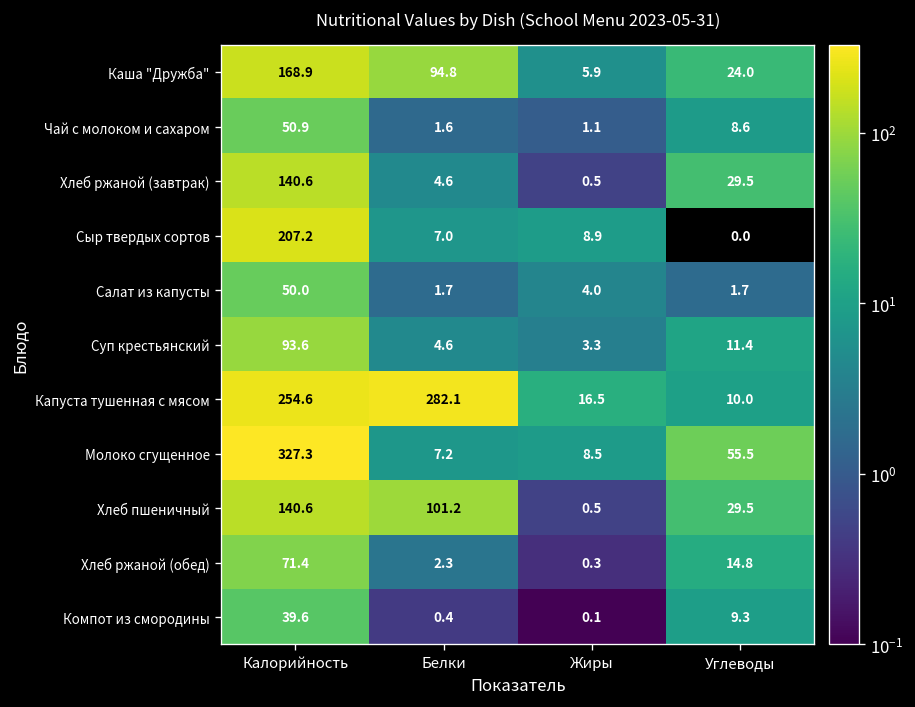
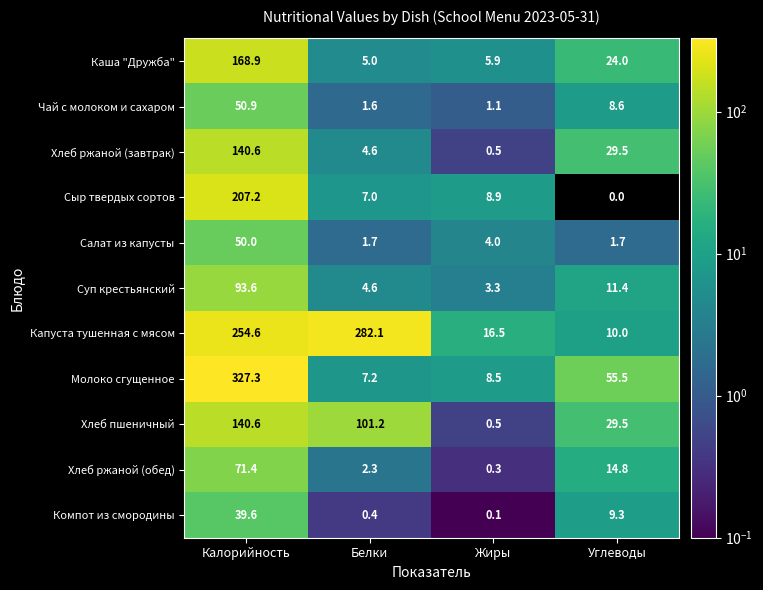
  {
    "Каша \"Дружба\"": {
      "Калорийность": 168.9,
-     "Белки": 94.8,
+     "Белки": 5.0,
      "Жиры": 5.9,
      "Углеводы": 24.0
    },
    "Чай с молоком и сахаром": {
      "Калорийность": 50.9,
      "Белки": 1.6,
      "Жиры": 1.1,
      "Углеводы": 8.6
    },
    "Хлеб ржаной (завтрак)": {
      "Калорийность": 140.6,
      "Белки": 4.6,
      "Жиры": 0.5,
      "Углеводы": 29.5
    },
    "Сыр твердых сортов": {
      "Калорийность": 207.2,
      "Белки": 7.0,
      "Жиры": 8.9,
      "Углеводы": 0.0
    },
    "Салат из капусты": {
      "Калорийность": 50.0,
      "Белки": 1.7,
      "Жиры": 4.0,
      "Углеводы": 1.7
    },
    "Суп крестьянский": {
      "Калорийность": 93.6,
      "Белки": 4.6,
      "Жиры": 3.3,
      "Углеводы": 11.4
    },
    "Капуста тушенная с мясом": {
      "Калорийность": 254.6,
      "Белки": 282.1,
      "Жиры": 16.5,
      "Углеводы": 10.0
    },
    "Молоко сгущенное": {
      "Калорийность": 327.3,
      "Белки": 7.2,
      "Жиры": 8.5,
      "Углеводы": 55.5
    },
    "Хлеб пшеничный": {
      "Калорийность": 140.6,
      "Белки": 101.2,
      "Жиры": 0.5,
      "Углеводы": 29.5
    },
    "Хлеб ржаной (обед)": {
      "Калорийность": 71.4,
      "Белки": 2.3,
      "Жиры": 0.3,
      "Углеводы": 14.8
    },
    "Компот из смородины": {
      "Калорийность": 39.6,
      "Белки": 0.4,
      "Жиры": 0.1,
      "Углеводы": 9.3
    }
  }
